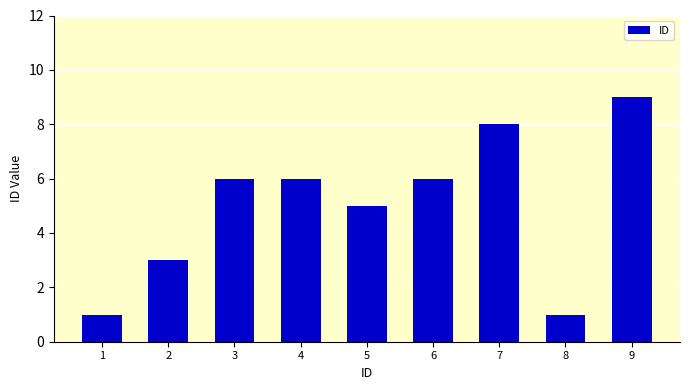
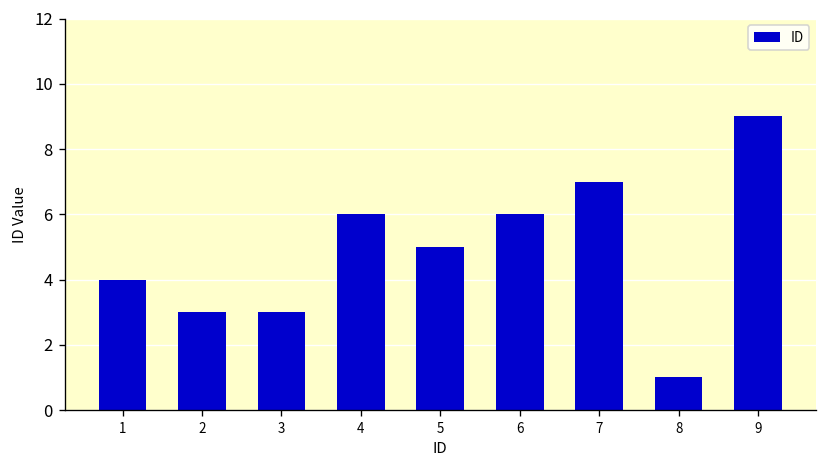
  {
-   "1": 1,
+   "1": 4,
    "2": 3,
-   "3": 6,
+   "3": 3,
    "4": 6,
    "5": 5,
    "6": 6,
-   "7": 8,
+   "7": 7,
    "8": 1,
    "9": 9
  }
